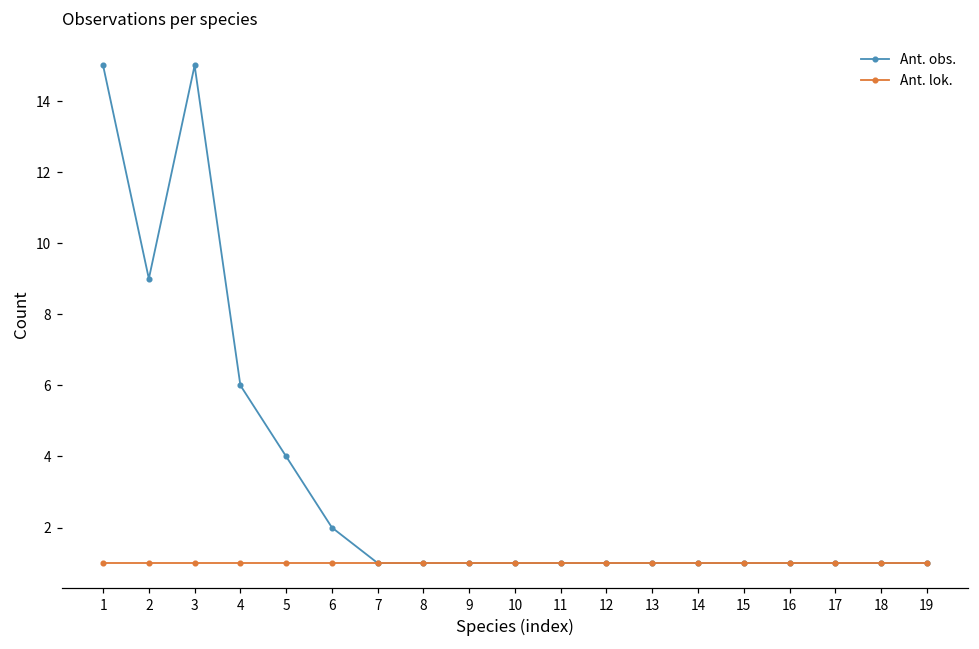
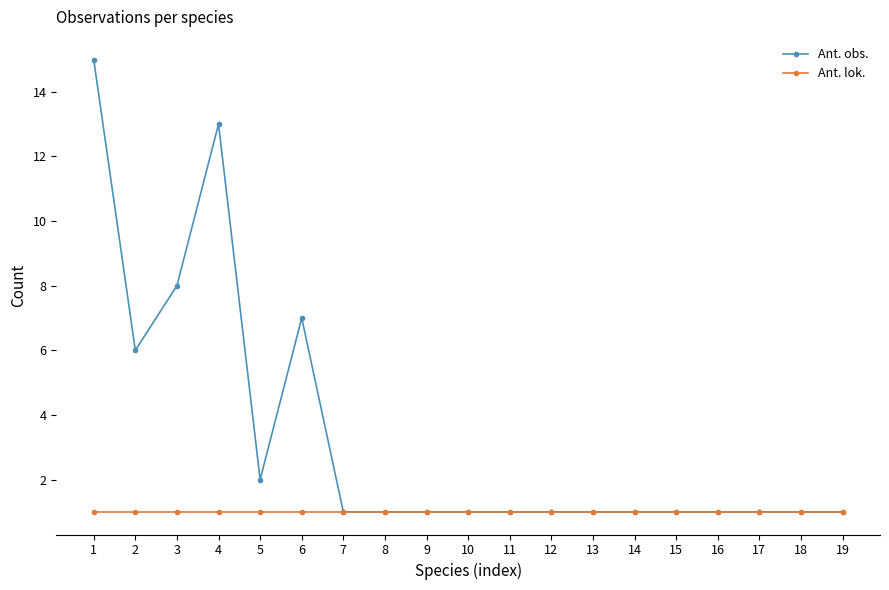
  {
    "Ant. obs.": {
      "1": 15,
-     "2": 9,
-     "3": 15,
-     "4": 6,
-     "5": 4,
-     "6": 2
+     "2": 6,
+     "3": 8,
+     "4": 13,
+     "5": 2,
+     "6": 7
    },
    "Ant. lok.": {
      "1": 1,
      "2": 1,
      "3": 1,
      "4": 1,
      "5": 1,
      "6": 1
    }
  }
